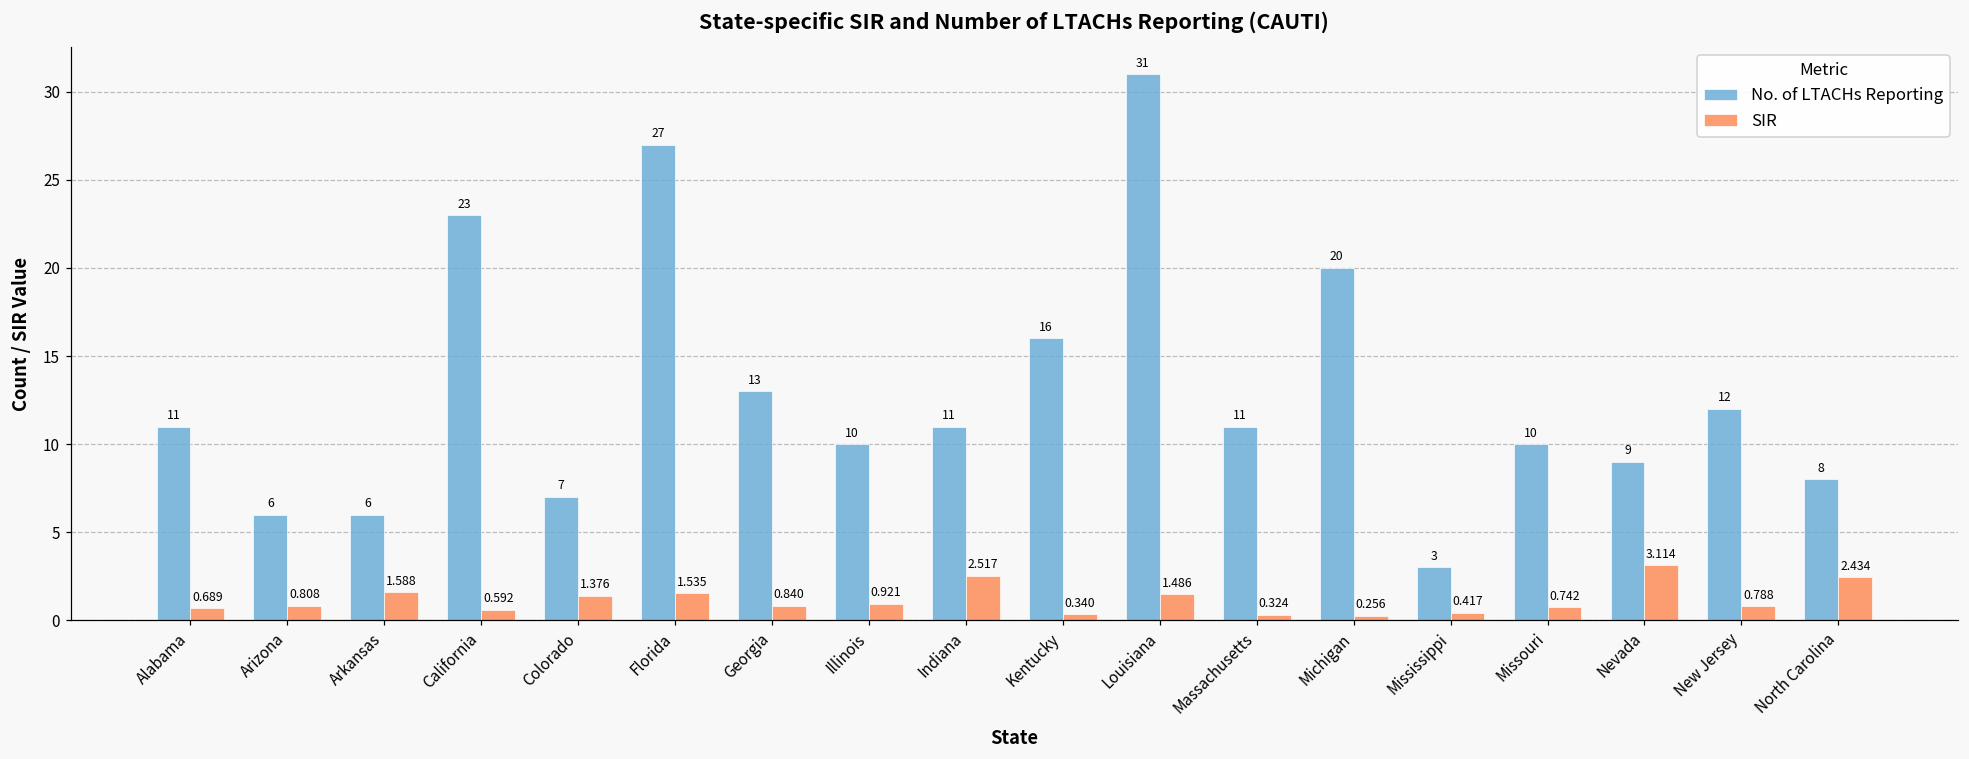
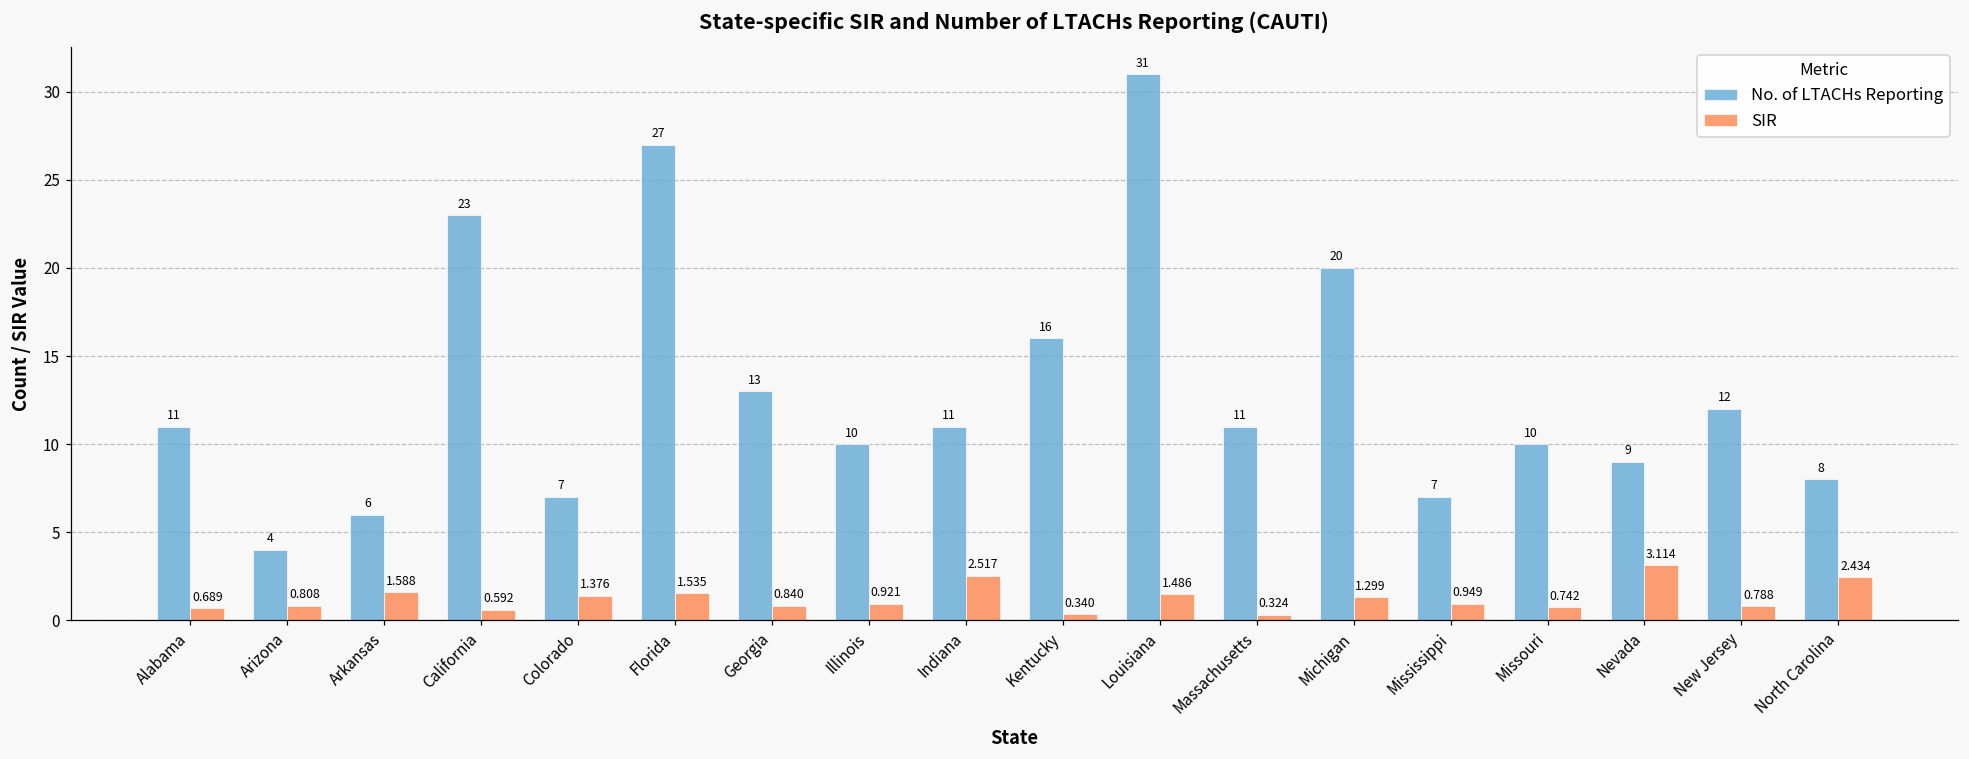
  {
    "No. of LTACHs Reporting": {
      "Alabama": 11,
-     "Arizona": 6,
+     "Arizona": 4,
      "Arkansas": 6,
      "California": 23,
      "Colorado": 7,
      "Florida": 27,
      "Georgia": 13,
      "Illinois": 10,
      "Indiana": 11,
      "Kentucky": 16,
      "Louisiana": 31,
      "Massachusetts": 11,
      "Michigan": 20,
-     "Mississippi": 3,
+     "Mississippi": 7,
      "Missouri": 10,
      "Nevada": 9,
      "New Jersey": 12,
      "North Carolina": 8
    },
    "SIR": {
      "Alabama": 0.689,
      "Arizona": 0.808,
      "Arkansas": 1.588,
      "California": 0.592,
      "Colorado": 1.376,
      "Florida": 1.535,
      "Georgia": 0.840,
      "Illinois": 0.921,
      "Indiana": 2.517,
      "Kentucky": 0.340,
      "Louisiana": 1.486,
      "Massachusetts": 0.324,
-     "Michigan": 0.256,
-     "Mississippi": 0.417,
+     "Michigan": 1.299,
+     "Mississippi": 0.949,
      "Missouri": 0.742,
      "Nevada": 3.114,
      "New Jersey": 0.788,
      "North Carolina": 2.434
    }
  }
